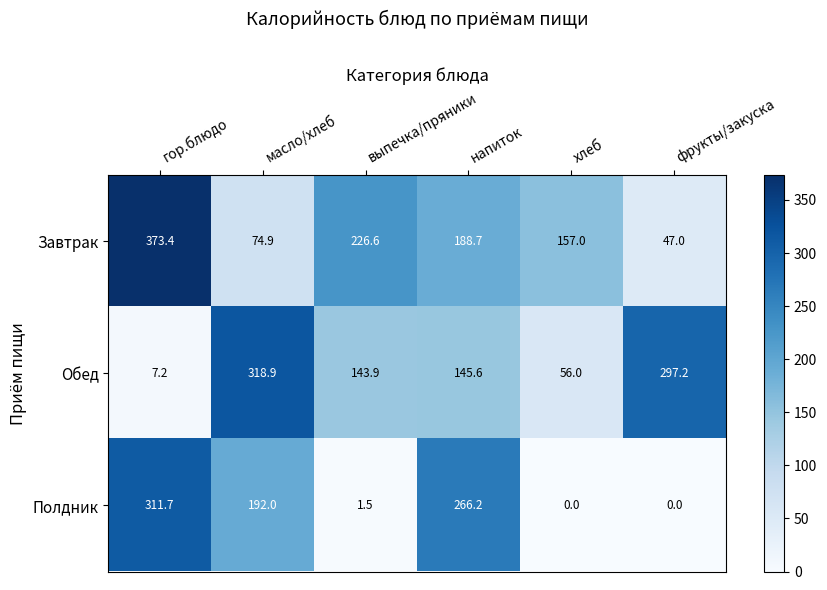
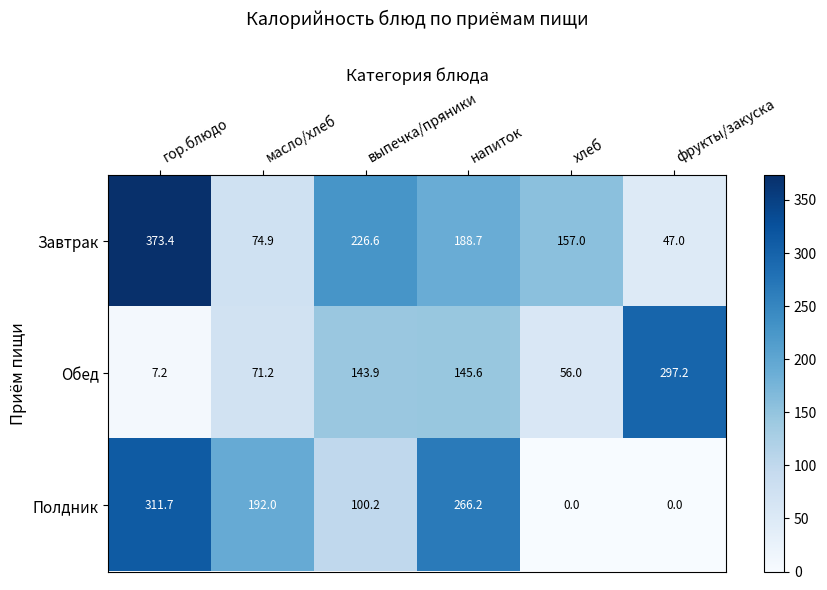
  {
    "Завтрак": {
      "гор.блюдо": 373.4,
      "масло/хлеб": 74.9,
      "выпечка/пряники": 226.6,
      "напиток": 188.7,
      "хлеб": 157.0,
      "фрукты/закуска": 47.0
    },
    "Обед": {
      "гор.блюдо": 7.2,
-     "масло/хлеб": 318.9,
+     "масло/хлеб": 71.2,
      "выпечка/пряники": 143.9,
      "напиток": 145.6,
      "хлеб": 56.0,
      "фрукты/закуска": 297.2
    },
    "Полдник": {
      "гор.блюдо": 311.7,
      "масло/хлеб": 192.0,
-     "выпечка/пряники": 1.5,
+     "выпечка/пряники": 100.2,
      "напиток": 266.2,
      "хлеб": 0.0,
      "фрукты/закуска": 0.0
    }
  }
